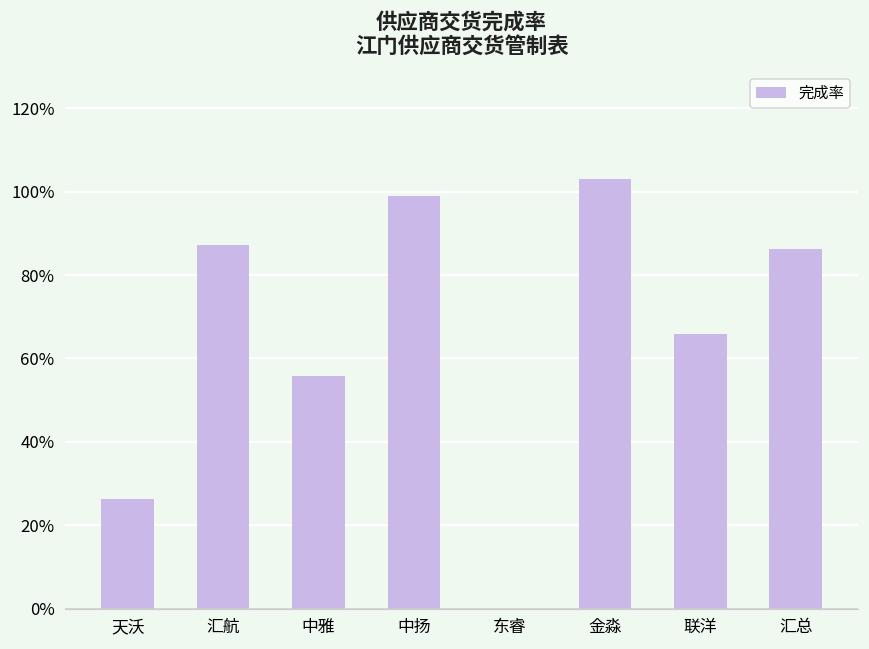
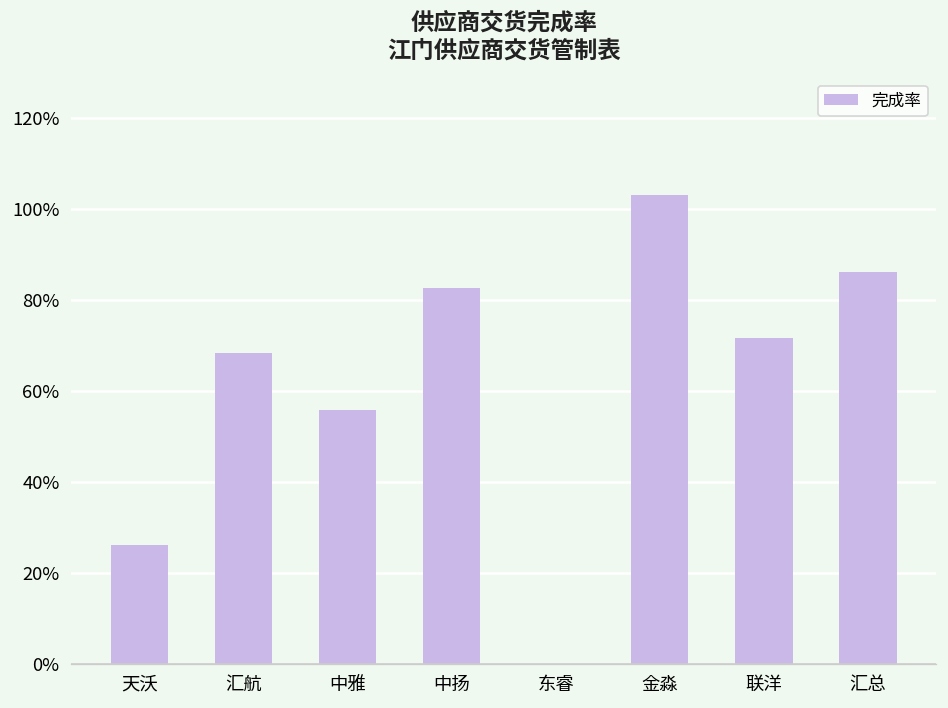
  {
    "天沃": "26%",
-   "汇航": "87%",
+   "汇航": "68%",
    "中雅": "56%",
-   "中扬": "99%",
+   "中扬": "83%",
    "东睿": "0%",
    "金淼": "103%",
-   "联洋": "66%",
+   "联洋": "72%",
    "汇总": "86%"
  }
